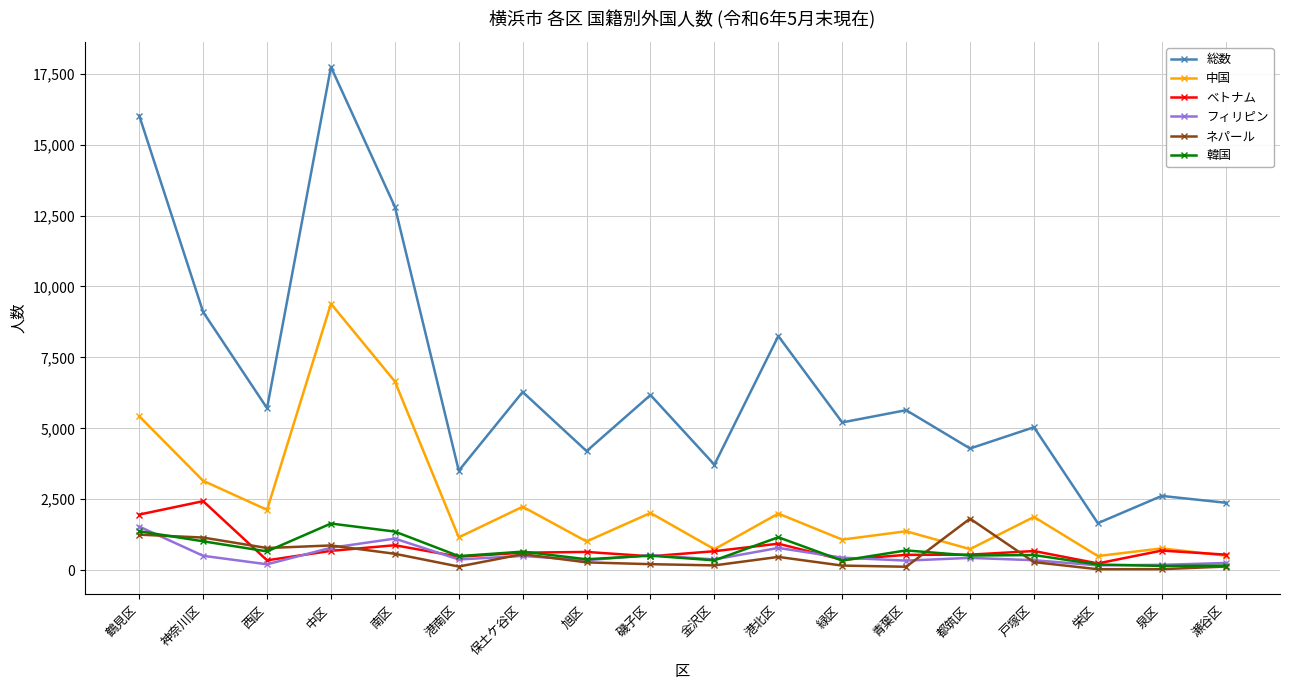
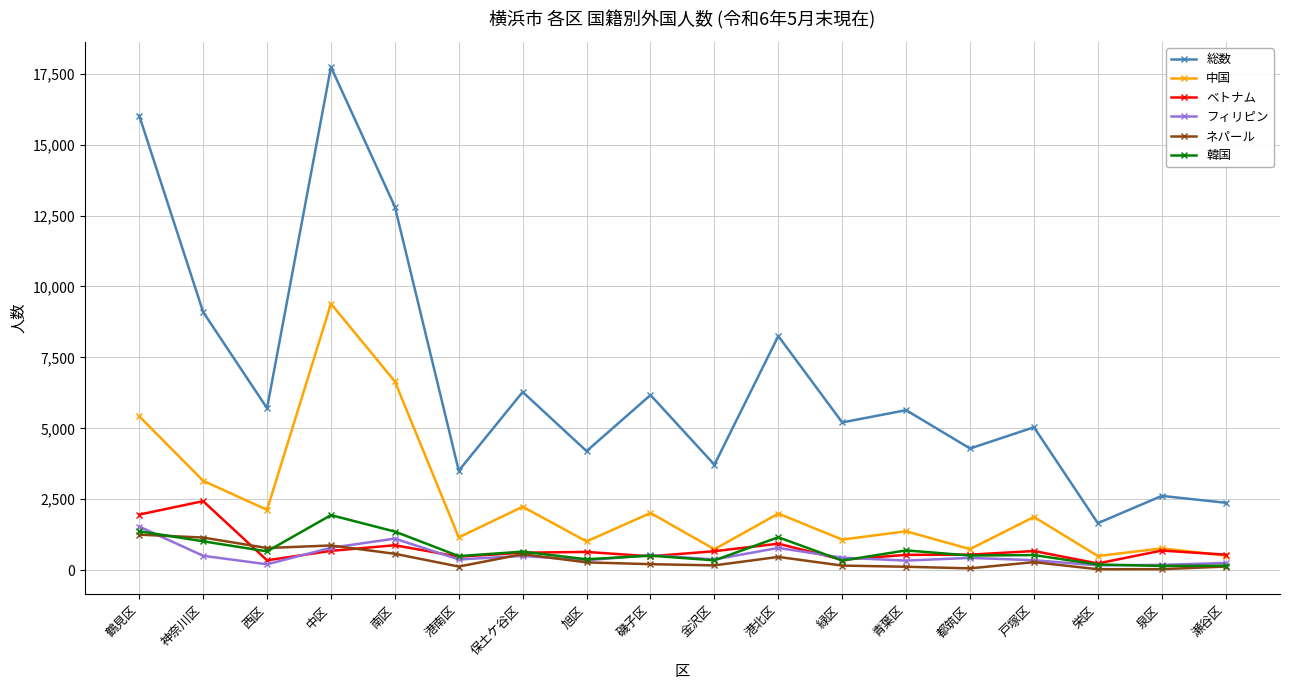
  {
    "総数": {
      "鶴見区": "16,000",
      "神奈川区": "9,100",
      "西区": "5,700",
      "中区": "17,700",
      "南区": "12,800",
      "港南区": "3,500",
      "保土ケ谷区": "6,300",
      "旭区": "4,200",
      "磯子区": "6,200",
      "金沢区": "3,700",
      "港北区": "8,300",
      "緑区": "5,200",
      "青葉区": "5,600",
      "都筑区": "4,300",
      "戸塚区": "5,000",
      "栄区": "1,700",
      "泉区": "2,600",
      "瀬谷区": "2,400"
    },
    "中国": {
      "鶴見区": "5,400",
      "神奈川区": "3,200",
      "西区": "2,100",
      "中区": "9,400",
      "南区": "6,700",
      "港南区": "1,200",
      "保土ケ谷区": "2,200",
      "旭区": "1,000",
      "磯子区": "2,000",
      "港北区": "2,000",
      "緑区": "1,100",
      "青葉区": "1,400",
      "都筑区": "700",
      "戸塚区": "1,900",
      "栄区": "500"
    },
    "ベトナム": {
      "鶴見区": "2,000",
      "神奈川区": "2,400",
      "西区": "300",
      "中区": "700",
      "南区": "900",
      "旭区": "600",
      "港北区": "900",
      "青葉区": "500",
      "戸塚区": "700"
    },
    "フィリピン": {
      "鶴見区": "1,500",
      "神奈川区": "500",
      "西区": "200",
      "南区": "1,100",
      "港南区": "400",
      "港北区": "800",
      "青葉区": "300",
      "瀬谷区": "300"
    },
    "ネパール": {
      "鶴見区": "1,300",
      "神奈川区": "1,200",
      "西区": "800",
      "南区": "600",
      "港南区": "100",
      "磯子区": "200",
      "金沢区": "200",
      "港北区": "500",
      "緑区": "200",
      "青葉区": "100",
-     "都筑区": "1,800",
+     "都筑区": "100",
      "栄区": "0",
      "泉区": "0"
    },
    "韓国": {
      "鶴見区": "1,400",
      "神奈川区": "1,000",
      "西区": "700",
-     "中区": "1,600",
+     "中区": "1,900",
      "南区": "1,400",
      "港北区": "1,200",
      "青葉区": "700",
      "戸塚区": "500"
    }
  }
